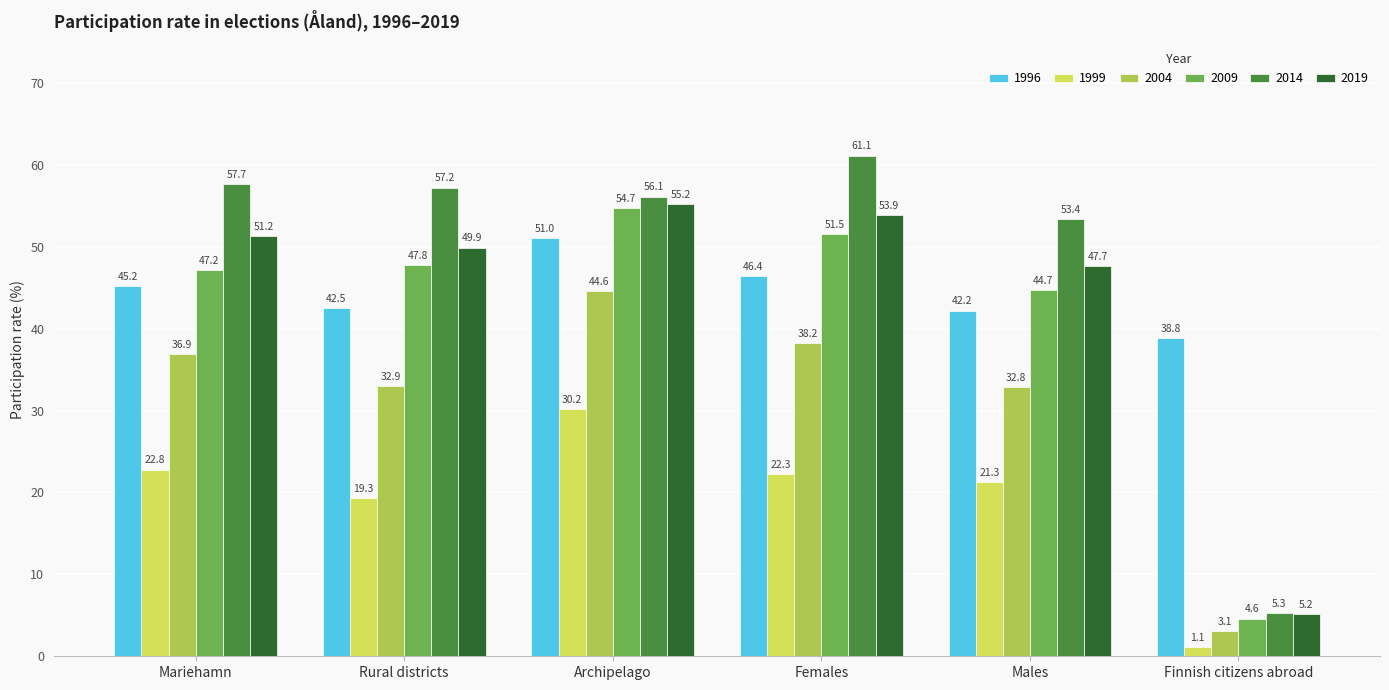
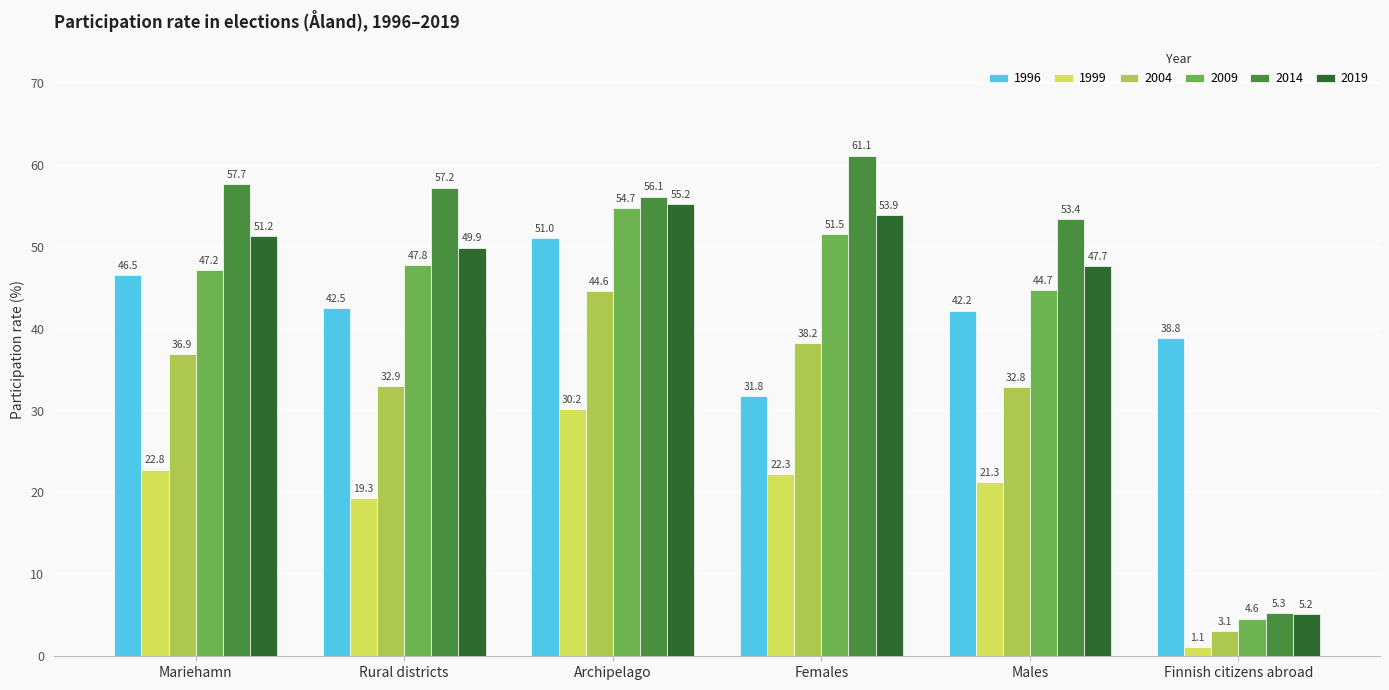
  {
    "1996": {
-     "Mariehamn": 45.2,
+     "Mariehamn": 46.5,
      "Rural districts": 42.5,
      "Archipelago": 51.0,
-     "Females": 46.4,
+     "Females": 31.8,
      "Males": 42.2,
      "Finnish citizens abroad": 38.8
    }
  }
